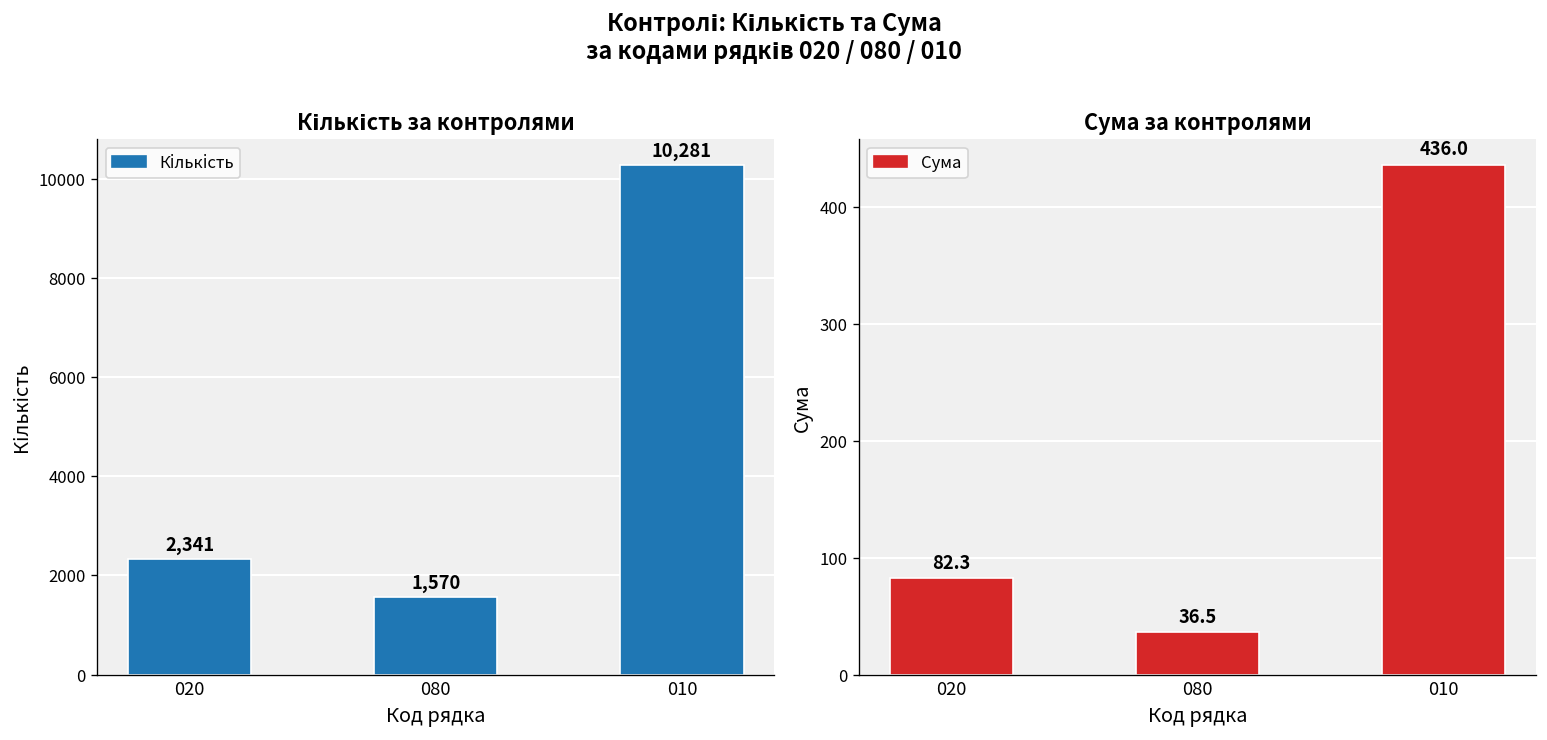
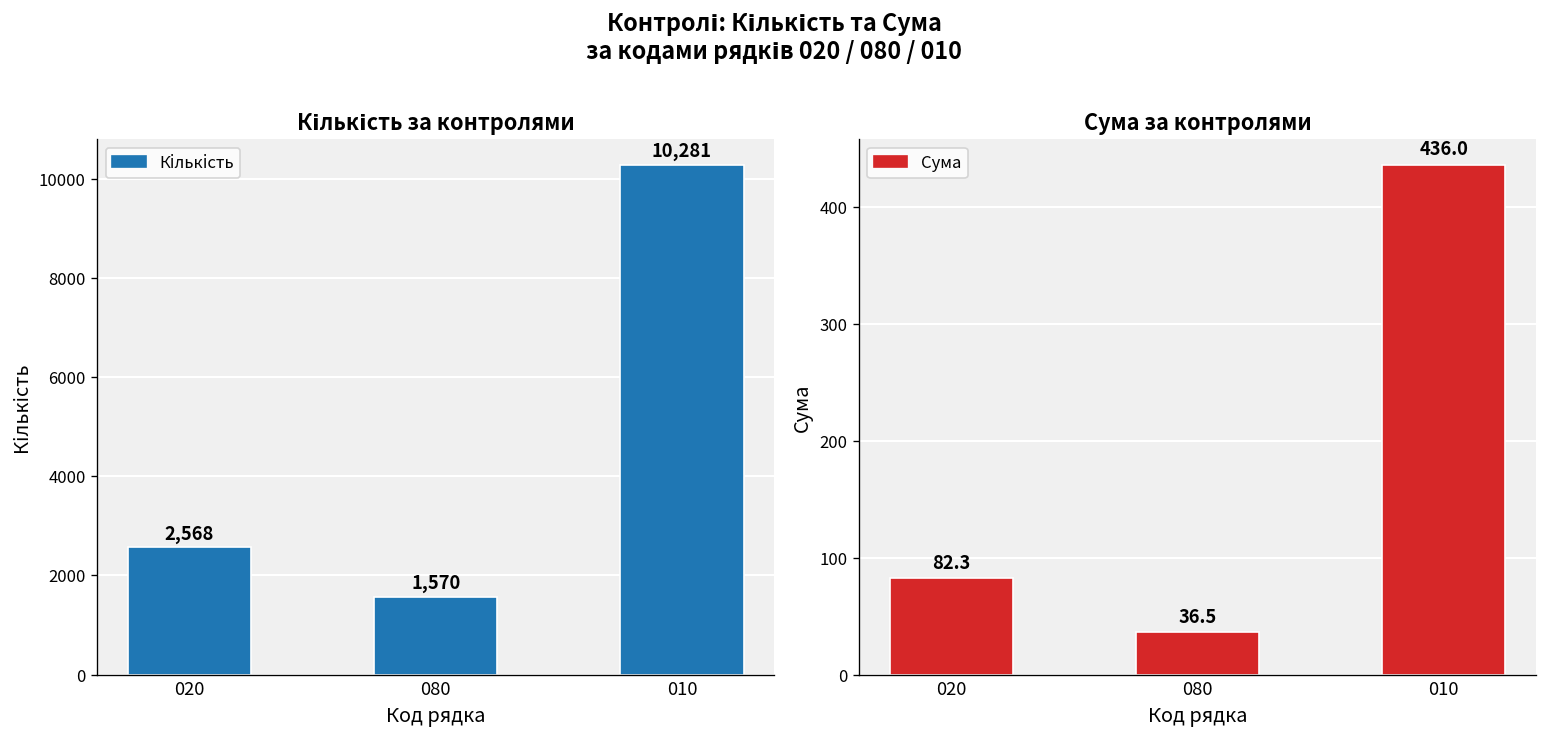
  {
    "Кількість за контролями": {
-     "020": "2,341",
+     "020": "2,568",
      "080": "1,570",
      "010": "10,281"
    },
    "Сума за контролями": {
      "020": "82.3",
      "080": "36.5",
      "010": "436.0"
    }
  }
